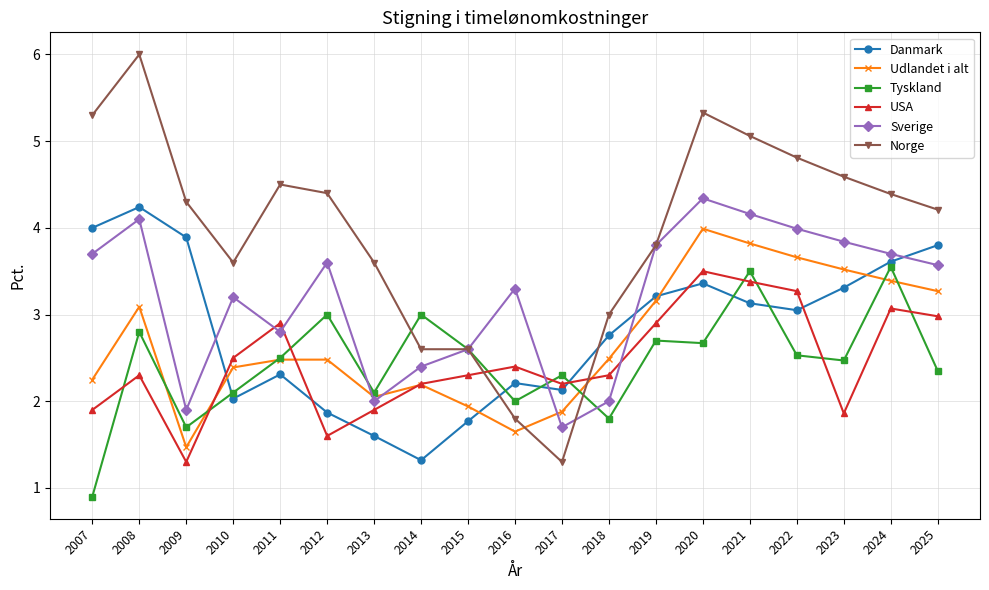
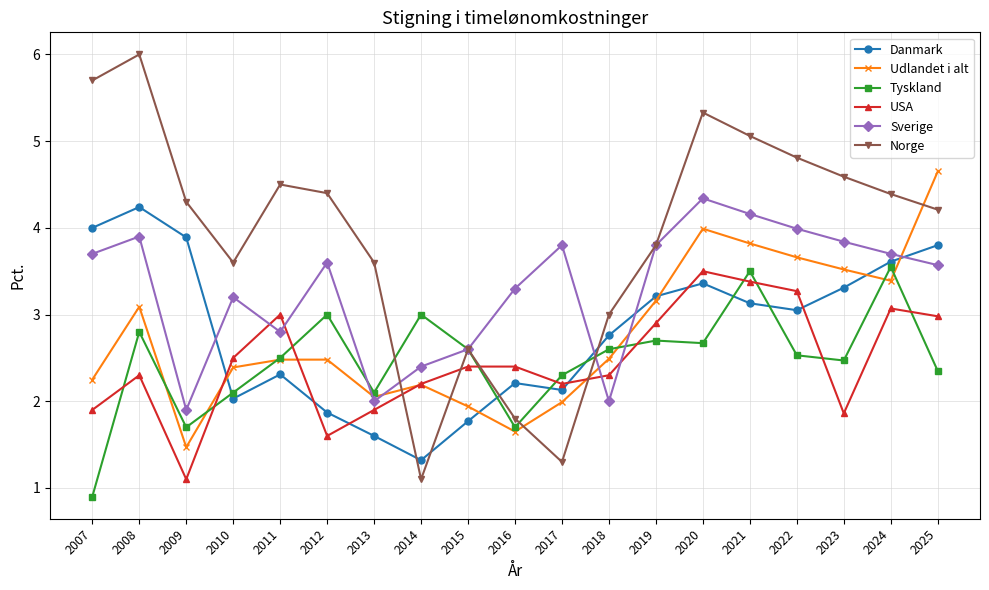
  {
    "Danmark": {
      "2007": 4.0,
      "2008": 4.2,
      "2009": 3.9,
      "2010": 2.0,
      "2011": 2.3,
      "2012": 1.9,
      "2013": 1.6,
      "2014": 1.3,
      "2015": 1.8,
      "2016": 2.2,
      "2017": 2.1,
      "2018": 2.8,
      "2019": 3.2,
      "2020": 3.4,
      "2021": 3.1,
      "2022": 3.1,
      "2023": 3.3,
      "2024": 3.6,
      "2025": 3.8
    },
    "Udlandet i alt": {
      "2007": 2.3,
      "2008": 3.1,
      "2009": 1.5,
      "2010": 2.4,
      "2012": 2.5,
      "2013": 2.1,
      "2015": 1.9,
      "2016": 1.7,
-     "2017": 1.9,
+     "2017": 2.0,
      "2018": 2.5,
      "2019": 3.2,
      "2020": 4.0,
      "2021": 3.8,
      "2022": 3.7,
      "2023": 3.5,
      "2024": 3.4,
-     "2025": 3.3
+     "2025": 4.7
    },
    "Tyskland": {
      "2007": 0.9,
      "2008": 2.8,
      "2009": 1.7,
      "2010": 2.1,
      "2012": 3.0,
      "2013": 2.1,
      "2014": 3.0,
-     "2016": 2.0,
+     "2016": 1.7,
      "2017": 2.3,
-     "2018": 1.8,
+     "2018": 2.6,
      "2019": 2.7,
      "2020": 2.7,
      "2021": 3.5,
      "2022": 2.5,
      "2023": 2.5,
      "2024": 3.6,
      "2025": 2.4
    },
    "USA": {
      "2007": 1.9,
      "2008": 2.3,
-     "2009": 1.3,
+     "2009": 1.1,
      "2010": 2.5,
-     "2011": 2.9,
+     "2011": 3.0,
      "2012": 1.6,
      "2013": 1.9,
-     "2015": 2.3,
+     "2015": 2.4,
      "2016": 2.4,
      "2017": 2.2,
      "2018": 2.3,
      "2019": 2.9,
      "2020": 3.5,
      "2021": 3.4,
      "2022": 3.3,
      "2023": 1.9,
      "2024": 3.1,
      "2025": 3.0
    },
    "Sverige": {
      "2007": 3.7,
-     "2008": 4.1,
+     "2008": 3.9,
      "2009": 1.9,
      "2010": 3.2,
      "2011": 2.8,
      "2012": 3.6,
      "2013": 2.0,
      "2014": 2.4,
      "2016": 3.3,
-     "2017": 1.7,
+     "2017": 3.8,
      "2018": 2.0,
      "2020": 4.3,
      "2021": 4.2,
      "2022": 4.0,
      "2023": 3.8,
      "2024": 3.7,
      "2025": 3.6
    },
    "Norge": {
-     "2007": 5.3,
+     "2007": 5.7,
      "2008": 6.0,
      "2009": 4.3,
      "2010": 3.6,
      "2011": 4.5,
      "2012": 4.4,
      "2013": 3.6,
-     "2014": 2.6,
+     "2014": 1.1,
      "2016": 1.8,
      "2017": 1.3,
      "2018": 3.0,
      "2020": 5.3,
      "2021": 5.1,
      "2022": 4.8,
      "2023": 4.6,
      "2024": 4.4,
      "2025": 4.2
    }
  }
